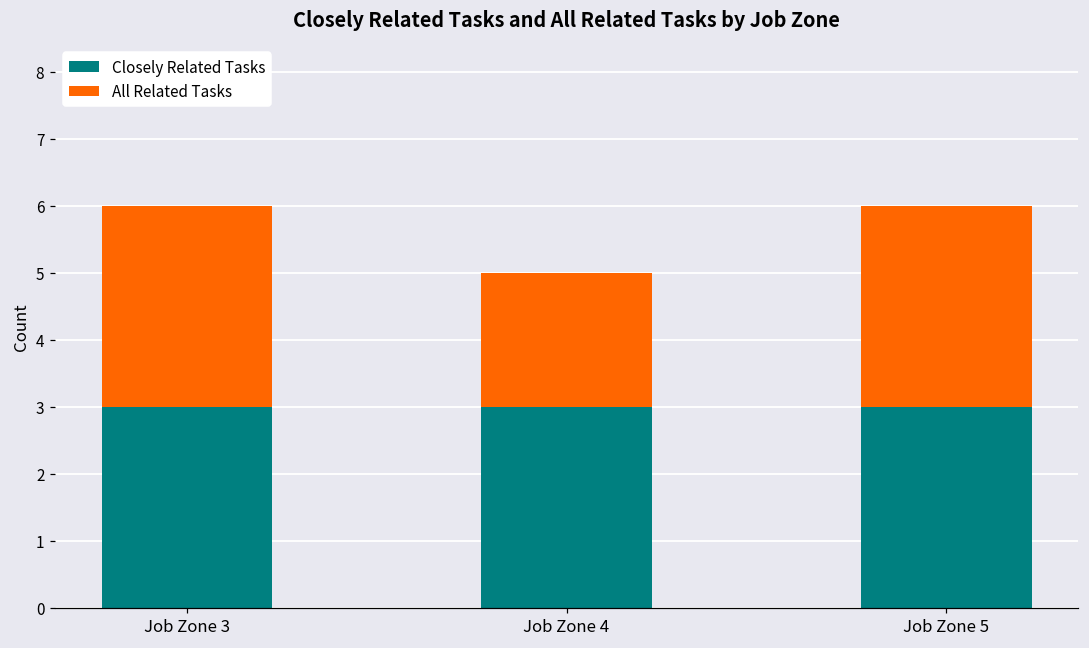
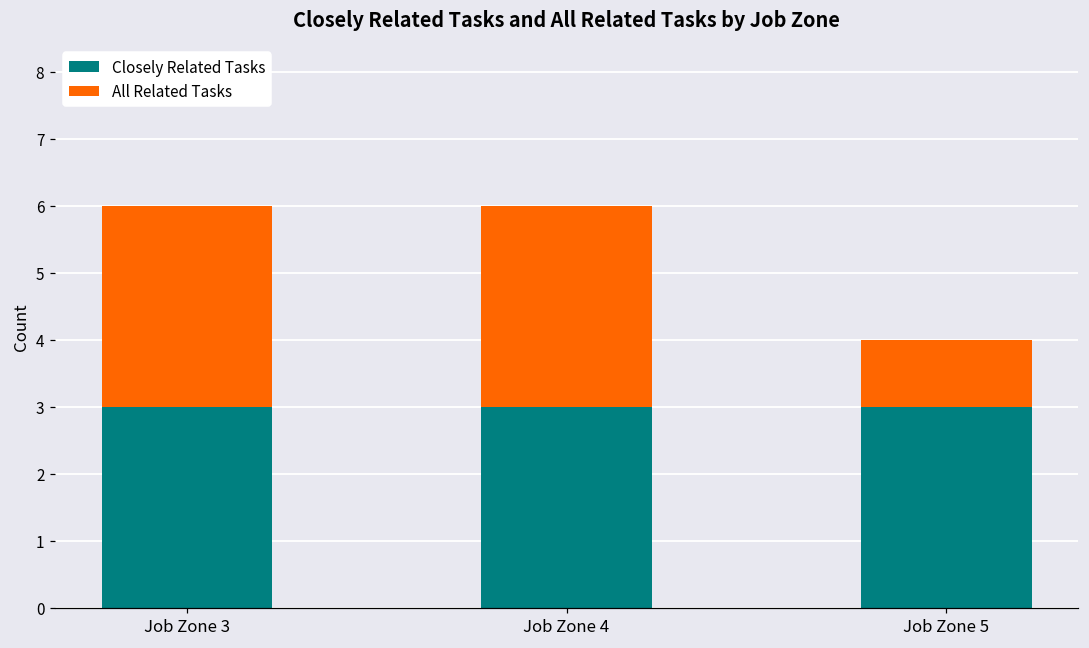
  {
    "Closely Related Tasks": {
      "Job Zone 3": 3,
      "Job Zone 4": 3,
      "Job Zone 5": 3
    },
    "All Related Tasks": {
      "Job Zone 3": 3,
-     "Job Zone 4": 2,
-     "Job Zone 5": 3
+     "Job Zone 4": 3,
+     "Job Zone 5": 1
    }
  }
